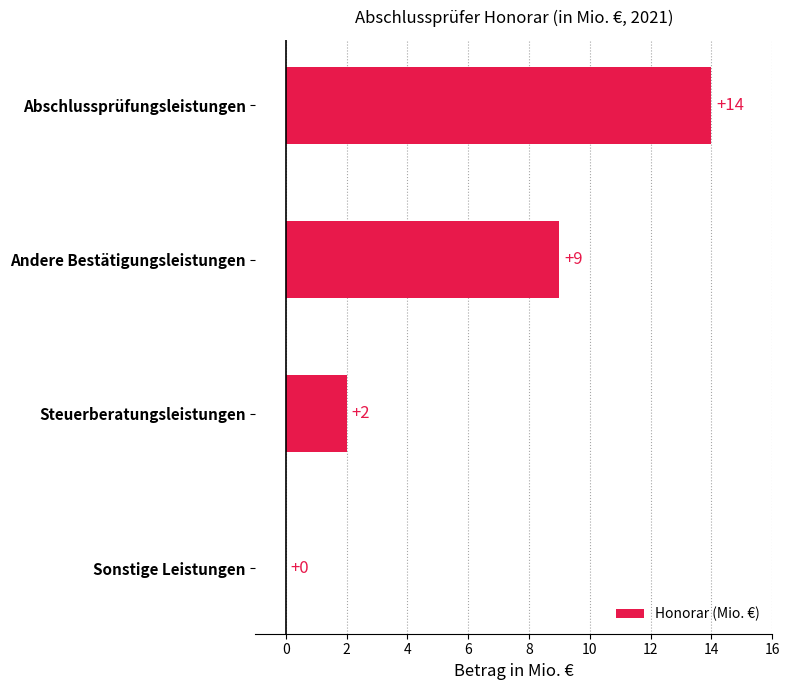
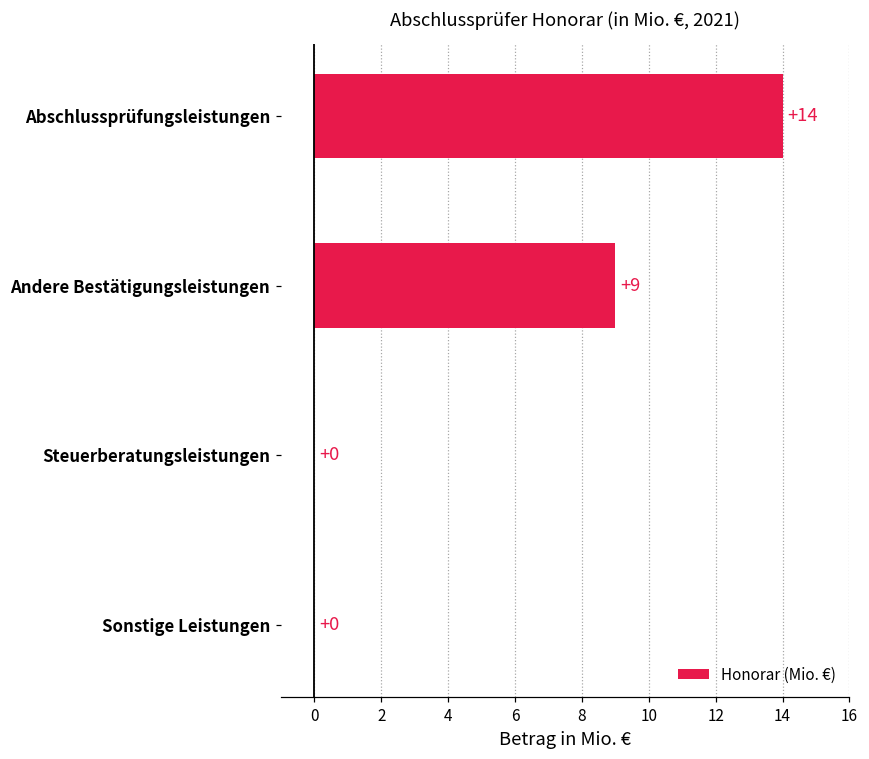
  {
    "Abschlussprüfungsleistungen": "+14",
    "Andere Bestätigungsleistungen": "+9",
-   "Steuerberatungsleistungen": "+2",
+   "Steuerberatungsleistungen": "+0",
    "Sonstige Leistungen": "+0"
  }
